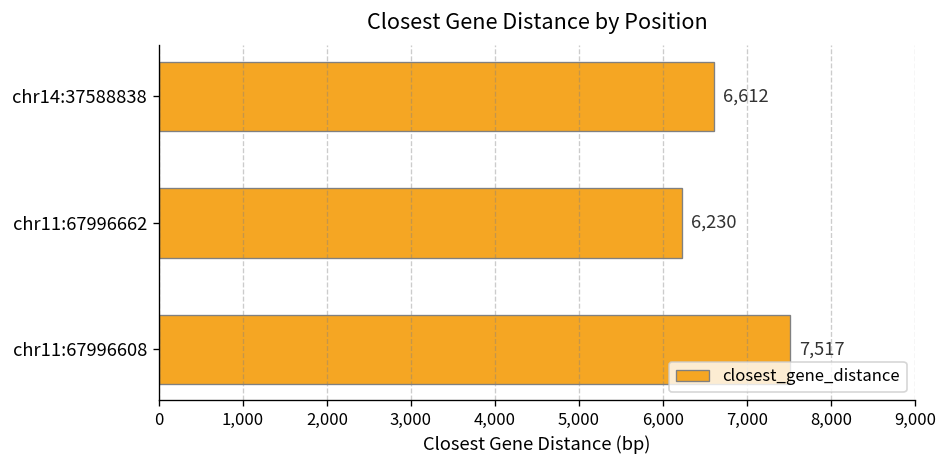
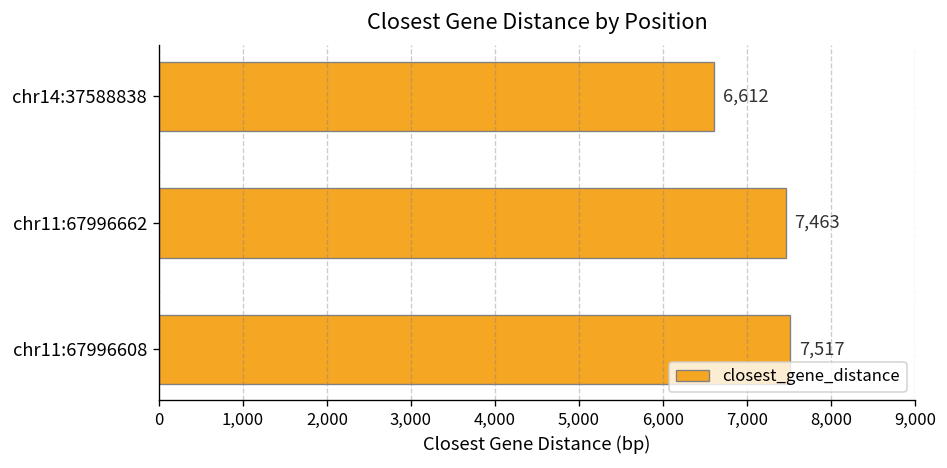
  {
    "chr14:37588838": "6,612",
-   "chr11:67996662": "6,230",
+   "chr11:67996662": "7,463",
    "chr11:67996608": "7,517"
  }
